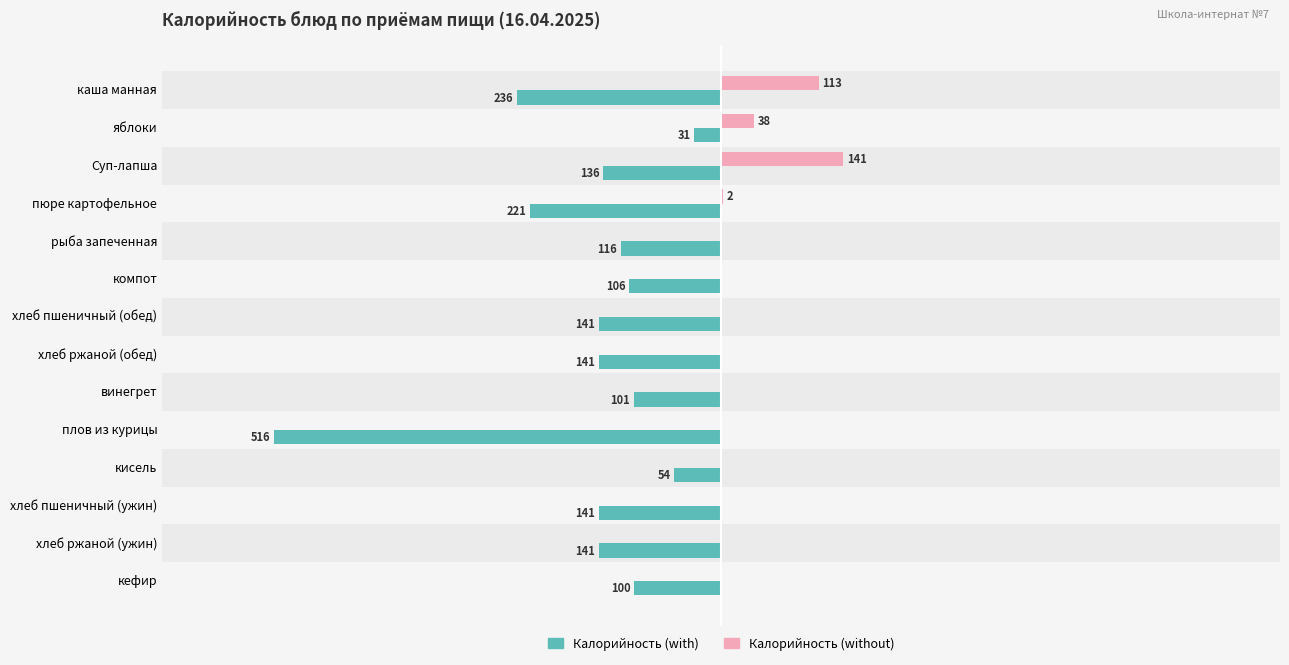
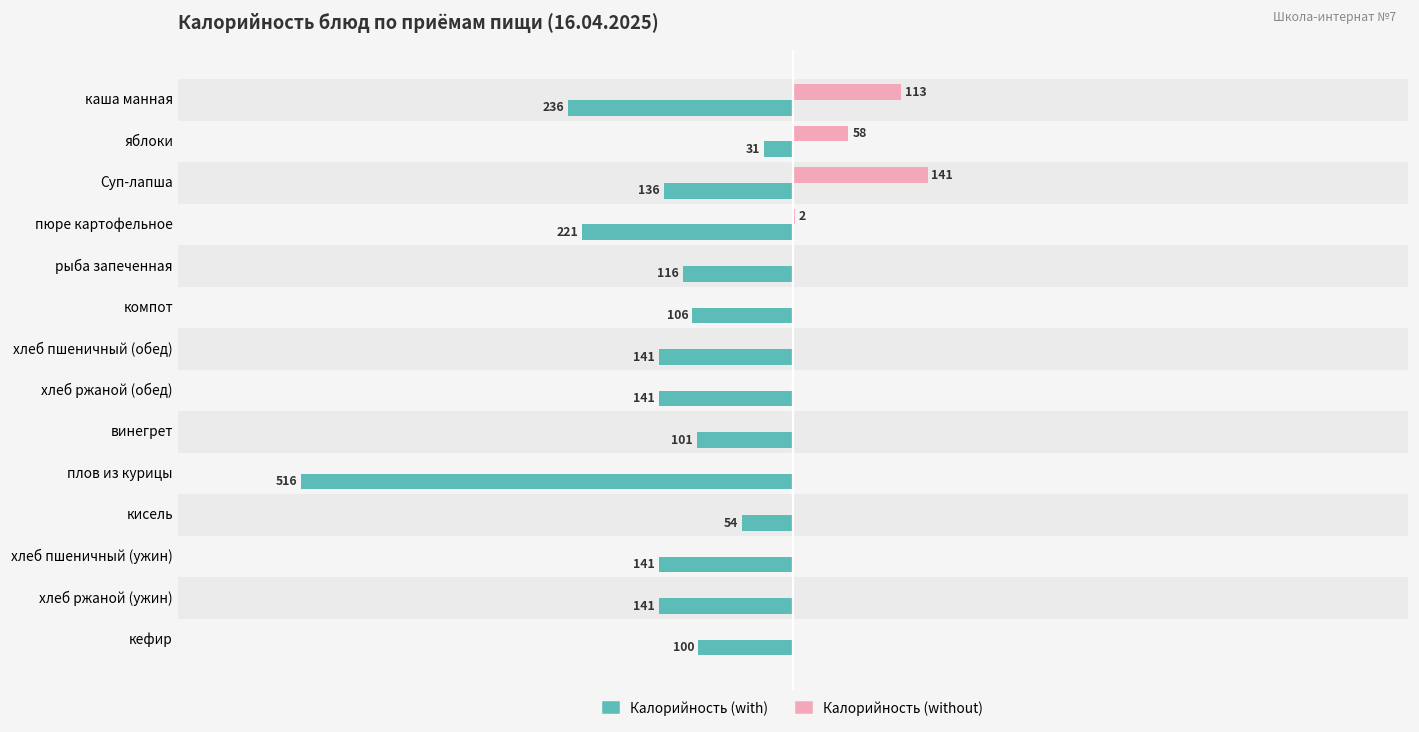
  {
    "Калорийность (without)": {
      "каша манная": 113,
-     "яблоки": 38,
+     "яблоки": 58,
      "Суп-лапша": 141,
      "пюре картофельное": 2
    }
  }
